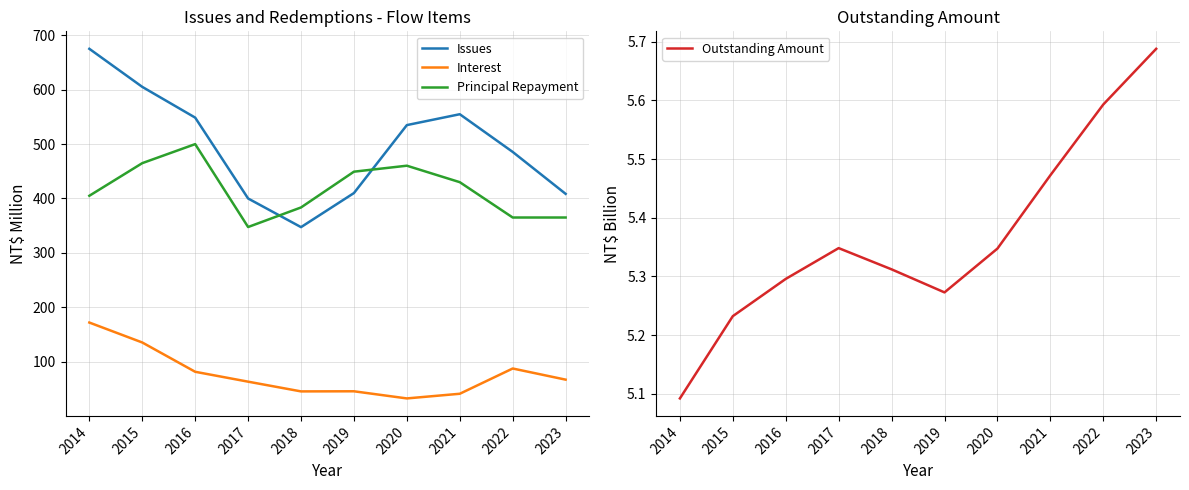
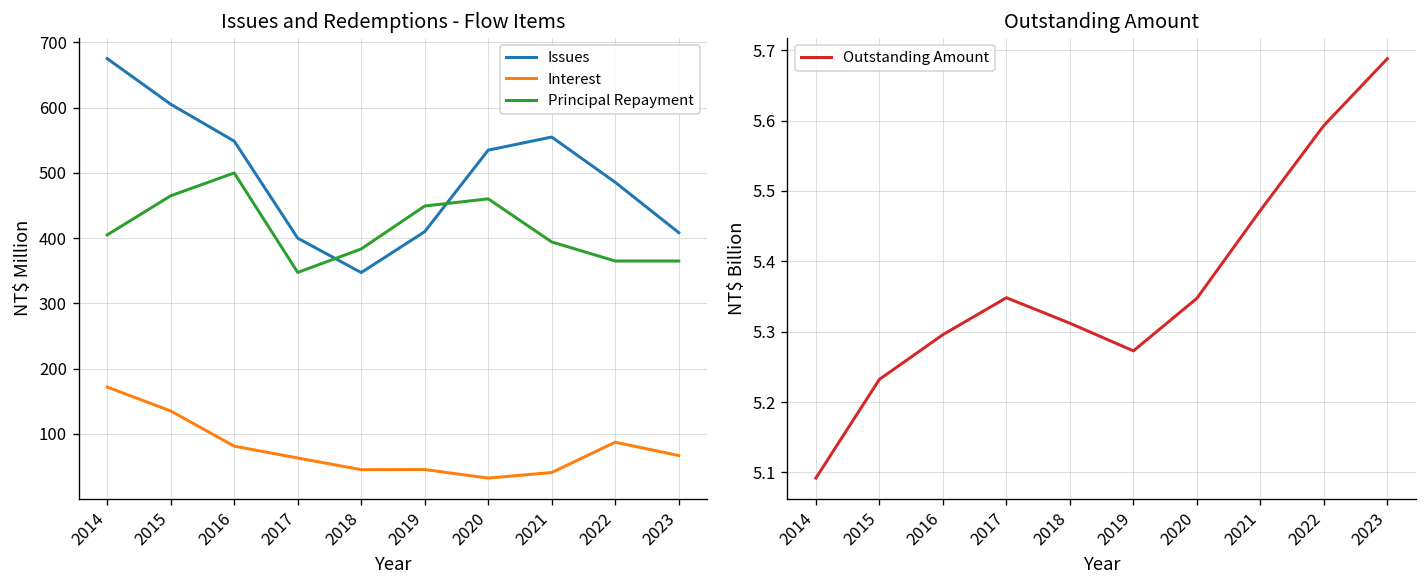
  {
    "Issues and Redemptions - Flow Items": {
      "Issues": {
        "2014": 680,
        "2015": 610,
        "2016": 550,
        "2017": 400,
        "2018": 350,
        "2019": 410,
        "2020": 540,
        "2021": 560,
        "2022": 490,
        "2023": 410
      },
      "Interest": {
        "2014": 170,
        "2015": 140,
        "2016": 80,
        "2017": 60,
        "2018": 50,
        "2019": 50,
        "2020": 30,
        "2021": 40,
        "2022": 90,
        "2023": 70
      },
      "Principal Repayment": {
        "2014": 410,
        "2015": 470,
        "2016": 500,
        "2017": 350,
        "2018": 380,
        "2019": 450,
        "2020": 460,
-       "2021": 430,
+       "2021": 390,
        "2022": 370,
        "2023": 370
      }
    },
    "Outstanding Amount": {
      "2014": 5.09,
      "2015": 5.23,
      "2016": 5.30,
      "2017": 5.35,
      "2018": 5.31,
      "2019": 5.27,
      "2020": 5.35,
      "2021": 5.47,
      "2022": 5.59,
      "2023": 5.69
    }
  }
